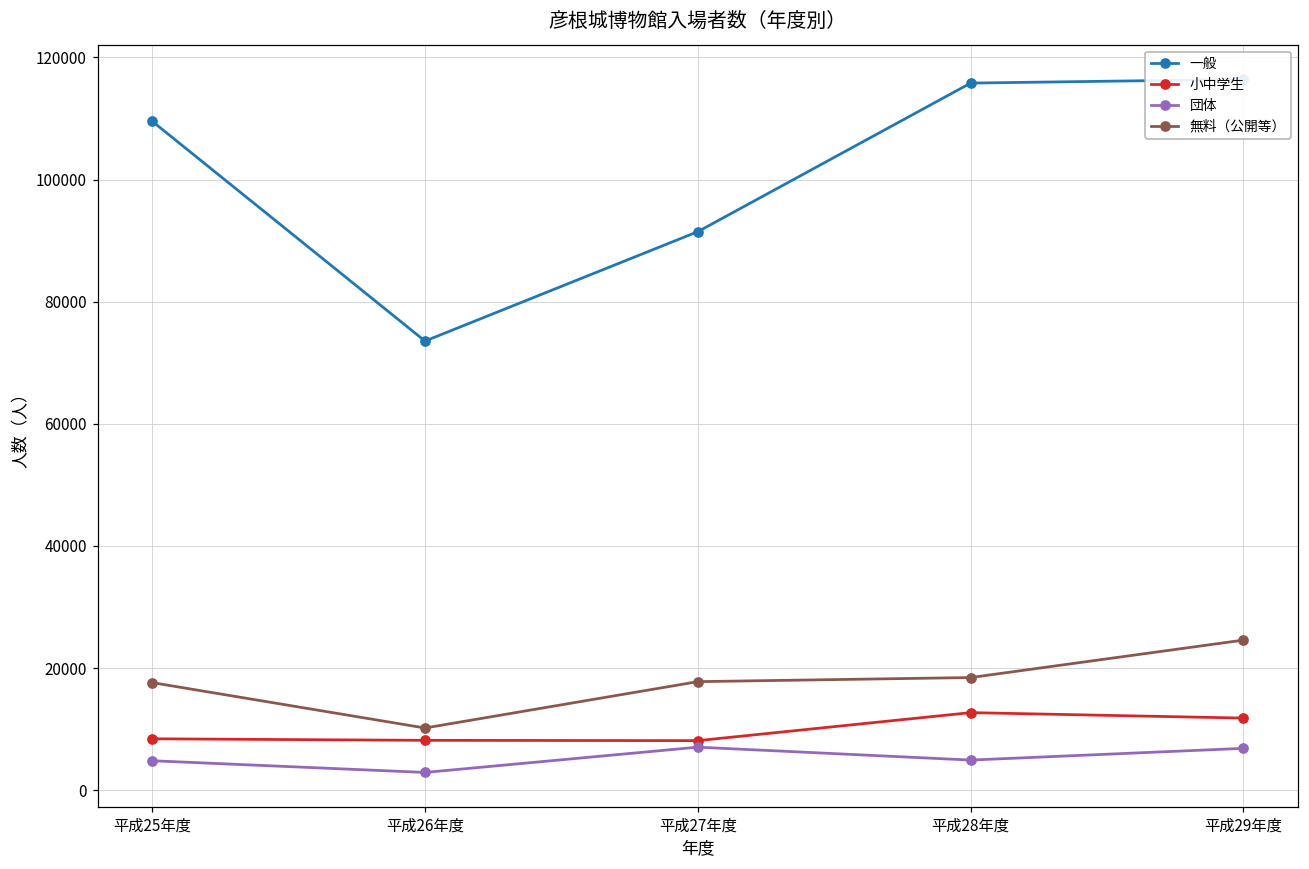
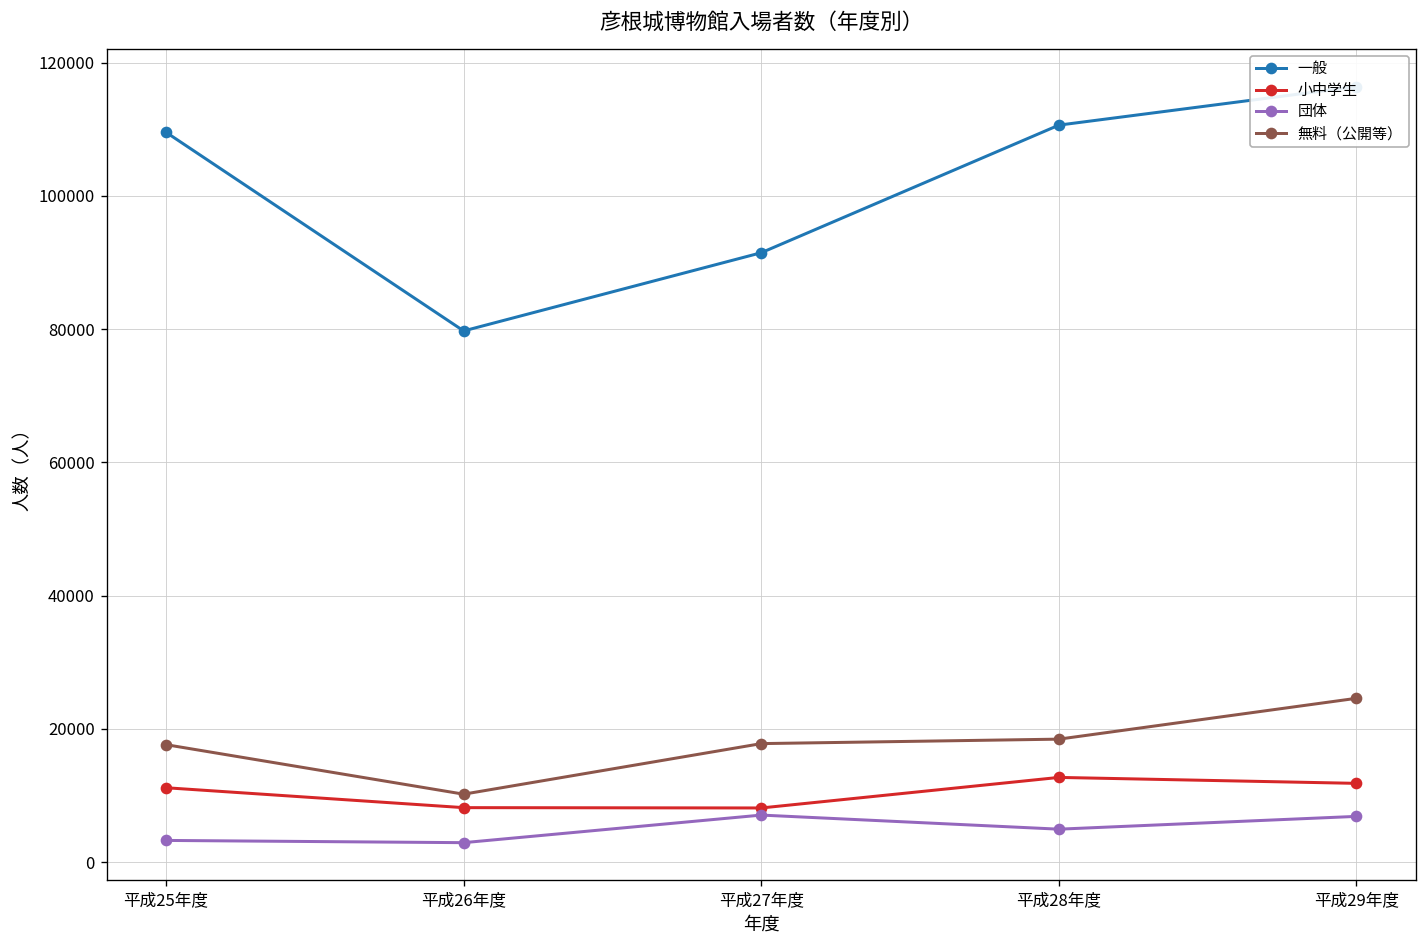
  {
    "一般": {
      "平成25年度": 110000,
-     "平成26年度": 74000,
+     "平成26年度": 80000,
      "平成27年度": 91000,
-     "平成28年度": 116000
+     "平成28年度": 111000
    },
    "小中学生": {
-     "平成25年度": 8000,
+     "平成25年度": 11000,
      "平成26年度": 8000,
      "平成27年度": 8000,
      "平成28年度": 13000,
      "平成29年度": 12000
    },
    "団体": {
-     "平成25年度": 5000,
+     "平成25年度": 3000,
      "平成26年度": 3000,
      "平成27年度": 7000,
      "平成28年度": 5000,
      "平成29年度": 7000
    },
    "無料（公開等）": {
      "平成25年度": 18000,
      "平成26年度": 10000,
      "平成27年度": 18000,
      "平成28年度": 18000,
      "平成29年度": 25000
    }
  }
